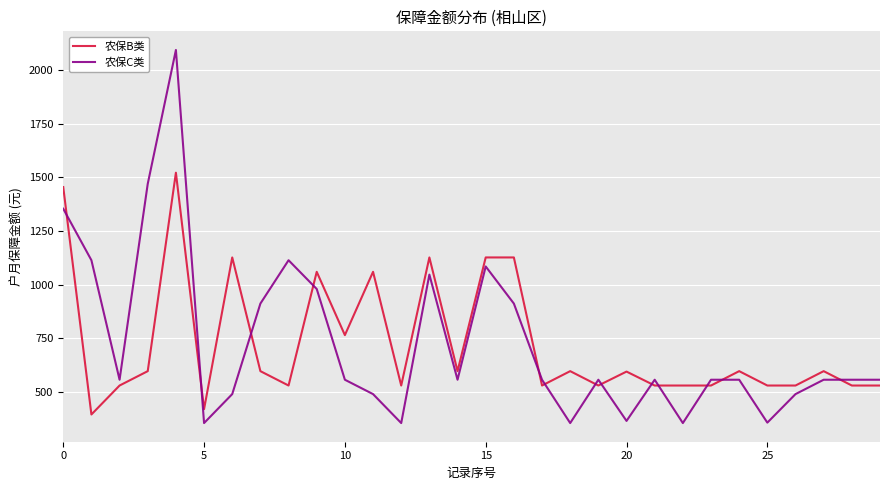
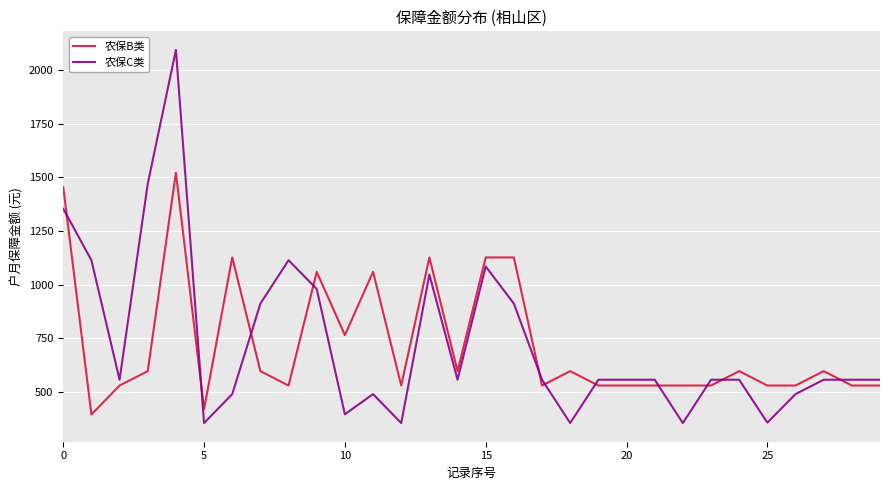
  {
    "农保B类": {
      "0": 1460,
      "5": 420,
      "10": 770,
      "15": 1130,
-     "20": 600,
+     "20": 530,
      "25": 530
    },
    "农保C类": {
      "0": 1350,
      "5": 360,
-     "10": 560,
+     "10": 400,
      "15": 1090,
-     "20": 370,
+     "20": 560,
      "25": 360
    }
  }
